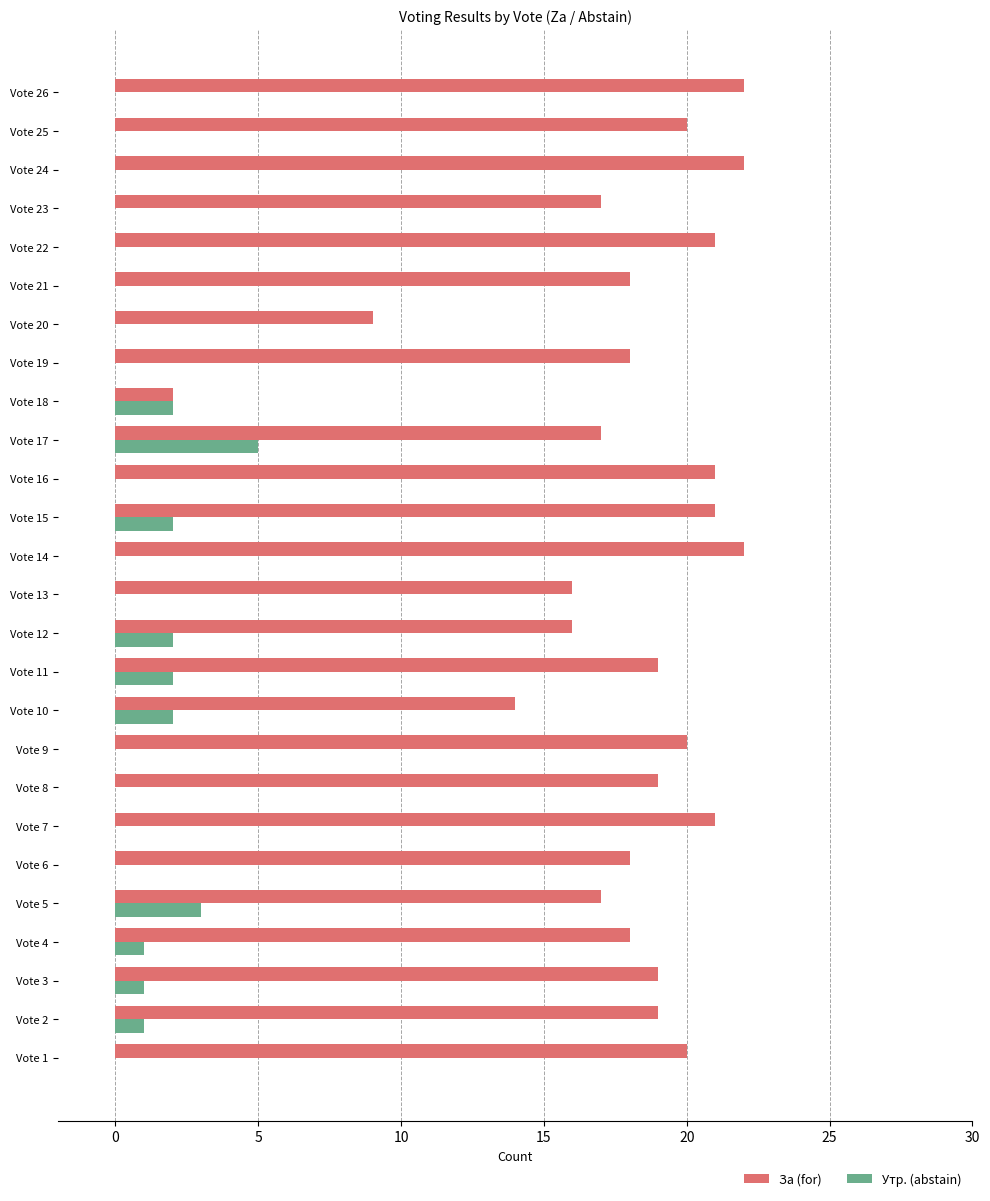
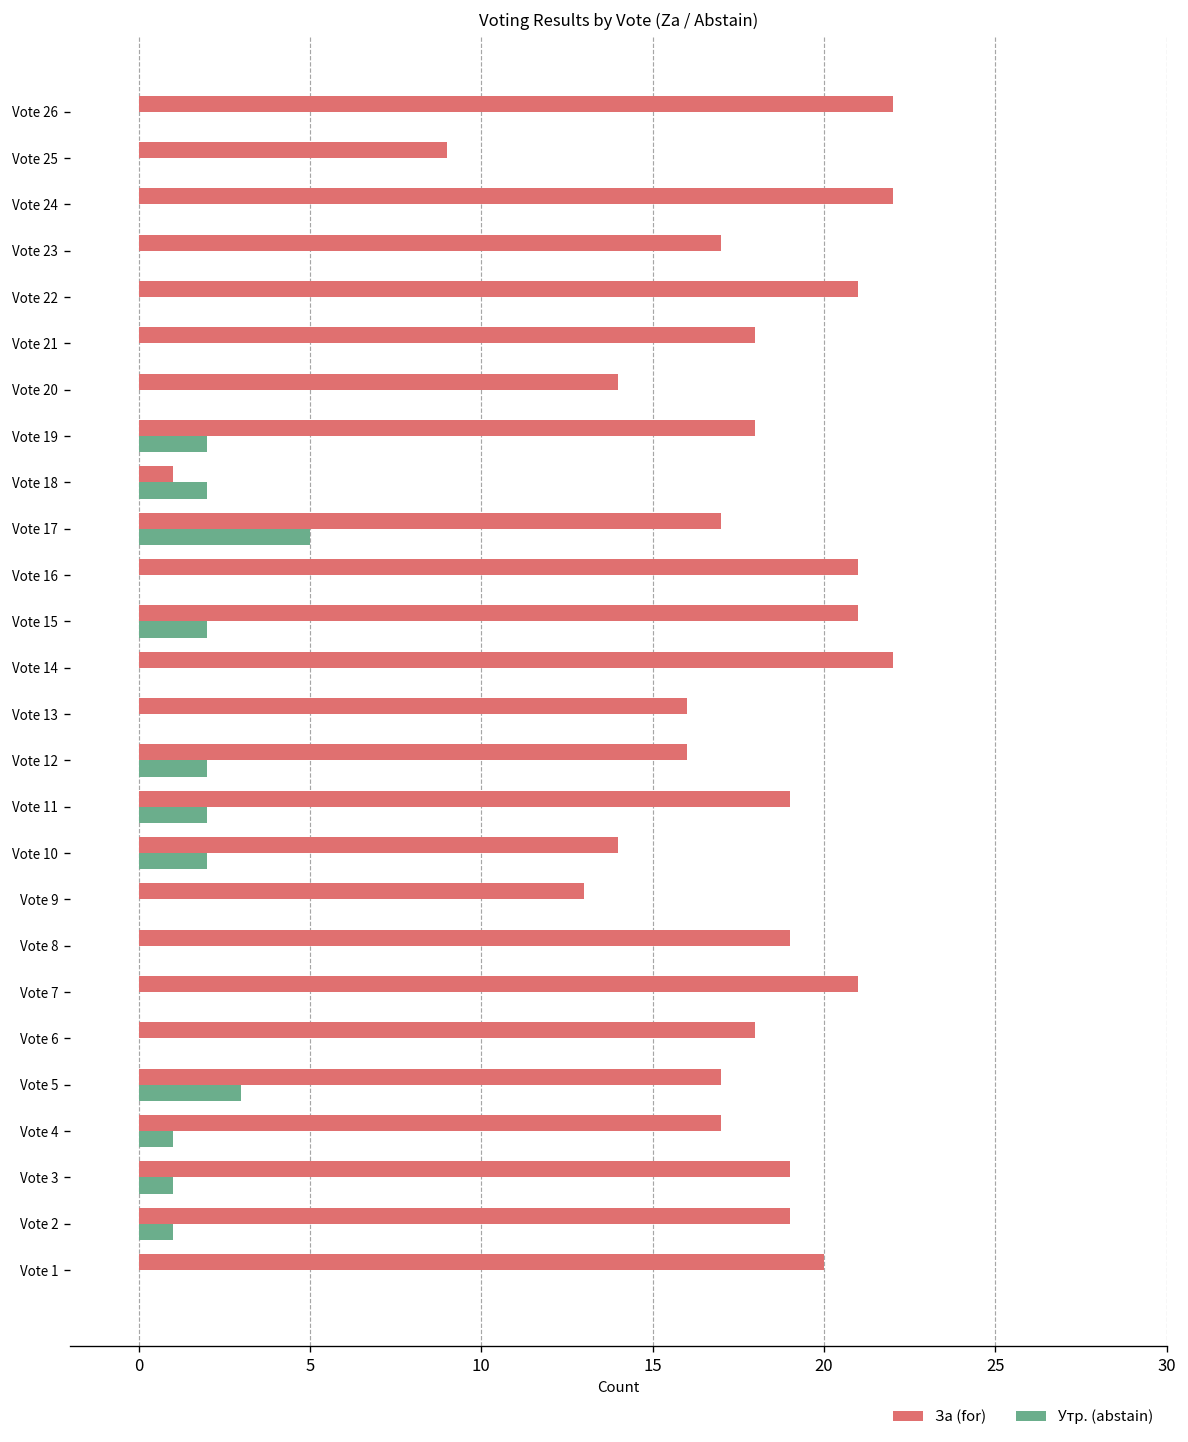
  {
    "За (for)": {
      "Vote 26": 22,
-     "Vote 25": 20,
+     "Vote 25": 9,
      "Vote 24": 22,
      "Vote 23": 17,
      "Vote 22": 21,
      "Vote 21": 18,
-     "Vote 20": 9,
+     "Vote 20": 14,
      "Vote 19": 18,
-     "Vote 18": 2,
+     "Vote 18": 1,
      "Vote 17": 17,
      "Vote 16": 21,
      "Vote 15": 21,
      "Vote 14": 22,
      "Vote 13": 16,
      "Vote 12": 16,
      "Vote 11": 19,
      "Vote 10": 14,
-     "Vote 9": 20,
+     "Vote 9": 13,
      "Vote 8": 19,
      "Vote 7": 21,
      "Vote 6": 18,
      "Vote 5": 17,
-     "Vote 4": 18,
+     "Vote 4": 17,
      "Vote 3": 19,
      "Vote 2": 19,
      "Vote 1": 20
    },
    "Утр. (abstain)": {
      "Vote 26": 0,
      "Vote 25": 0,
      "Vote 24": 0,
      "Vote 23": 0,
      "Vote 22": 0,
      "Vote 21": 0,
      "Vote 20": 0,
-     "Vote 19": 0,
+     "Vote 19": 2,
      "Vote 18": 2,
      "Vote 17": 5,
      "Vote 16": 0,
      "Vote 15": 2,
      "Vote 14": 0,
      "Vote 13": 0,
      "Vote 12": 2,
      "Vote 11": 2,
      "Vote 10": 2,
      "Vote 9": 0,
      "Vote 8": 0,
      "Vote 7": 0,
      "Vote 6": 0,
      "Vote 5": 3,
      "Vote 4": 1,
      "Vote 3": 1,
      "Vote 2": 1,
      "Vote 1": 0
    }
  }
